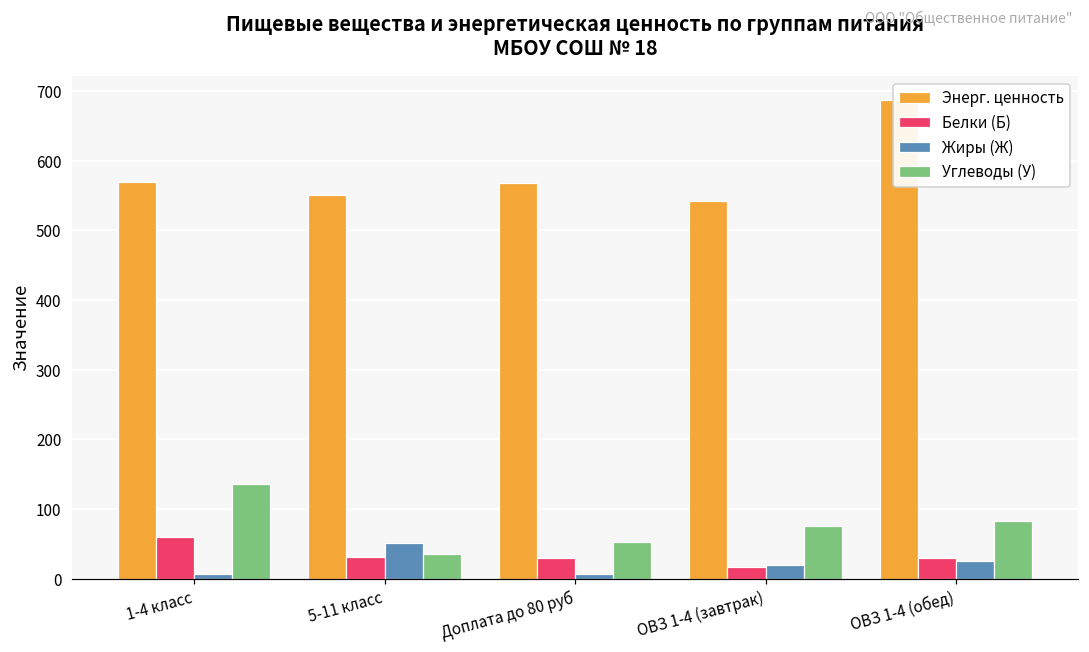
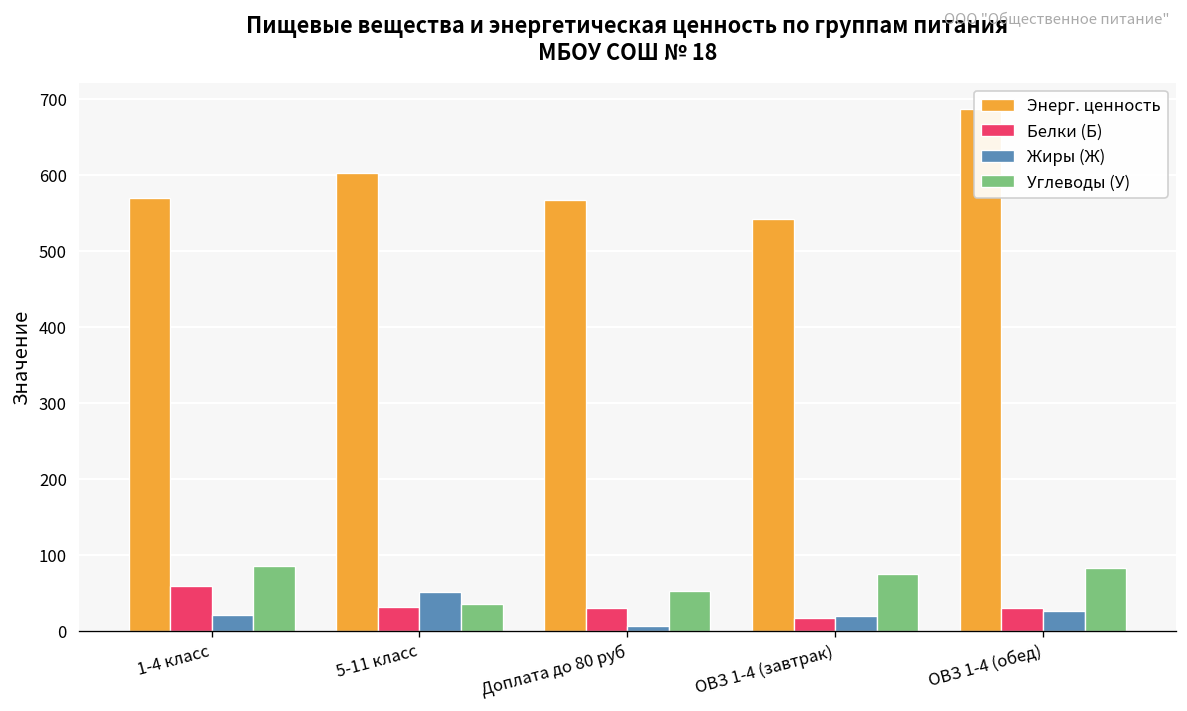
  {
    "Энерг. ценность": {
      "1-4 класс": 570,
-     "5-11 класс": 550,
+     "5-11 класс": 600,
      "Доплата до 80 руб": 570,
      "ОВЗ 1-4 (завтрак)": 540
    },
    "Белки (Б)": {
      "1-4 класс": 60,
      "5-11 класс": 30,
      "Доплата до 80 руб": 30,
      "ОВЗ 1-4 (завтрак)": 20,
      "ОВЗ 1-4 (обед)": 30
    },
    "Жиры (Ж)": {
-     "1-4 класс": 10,
+     "1-4 класс": 20,
      "5-11 класс": 50,
      "Доплата до 80 руб": 10,
      "ОВЗ 1-4 (завтрак)": 20,
      "ОВЗ 1-4 (обед)": 30
    },
    "Углеводы (У)": {
-     "1-4 класс": 140,
+     "1-4 класс": 90,
      "5-11 класс": 40,
      "Доплата до 80 руб": 50,
      "ОВЗ 1-4 (завтрак)": 80,
      "ОВЗ 1-4 (обед)": 80
    }
  }
